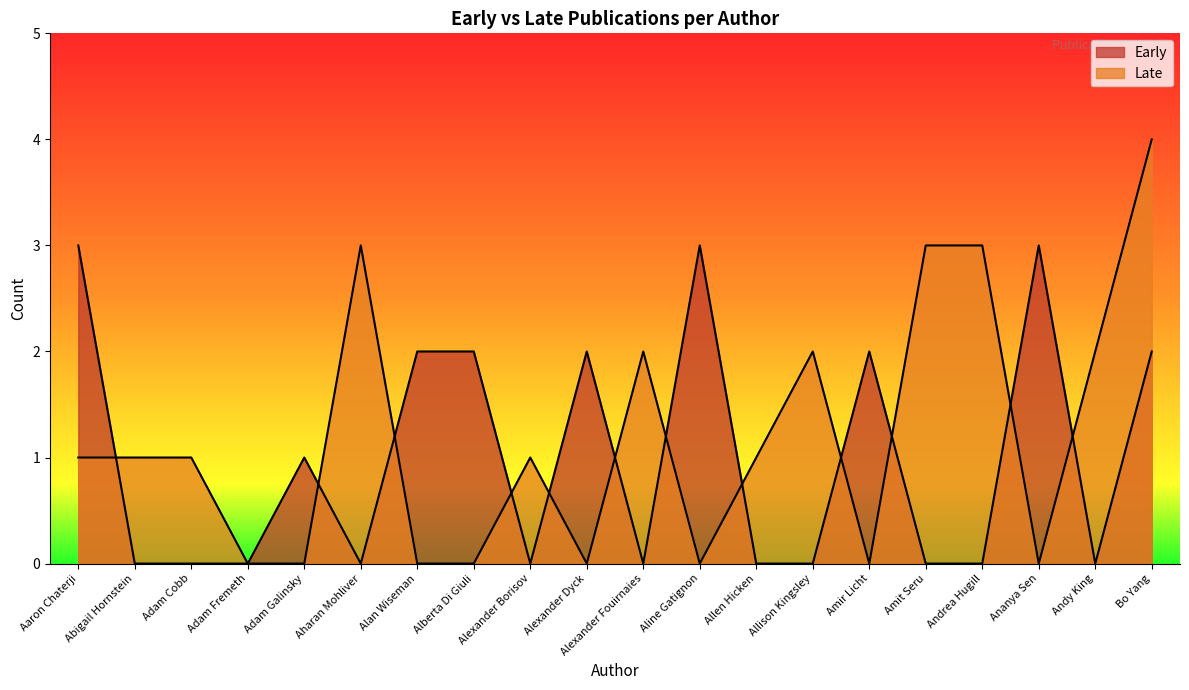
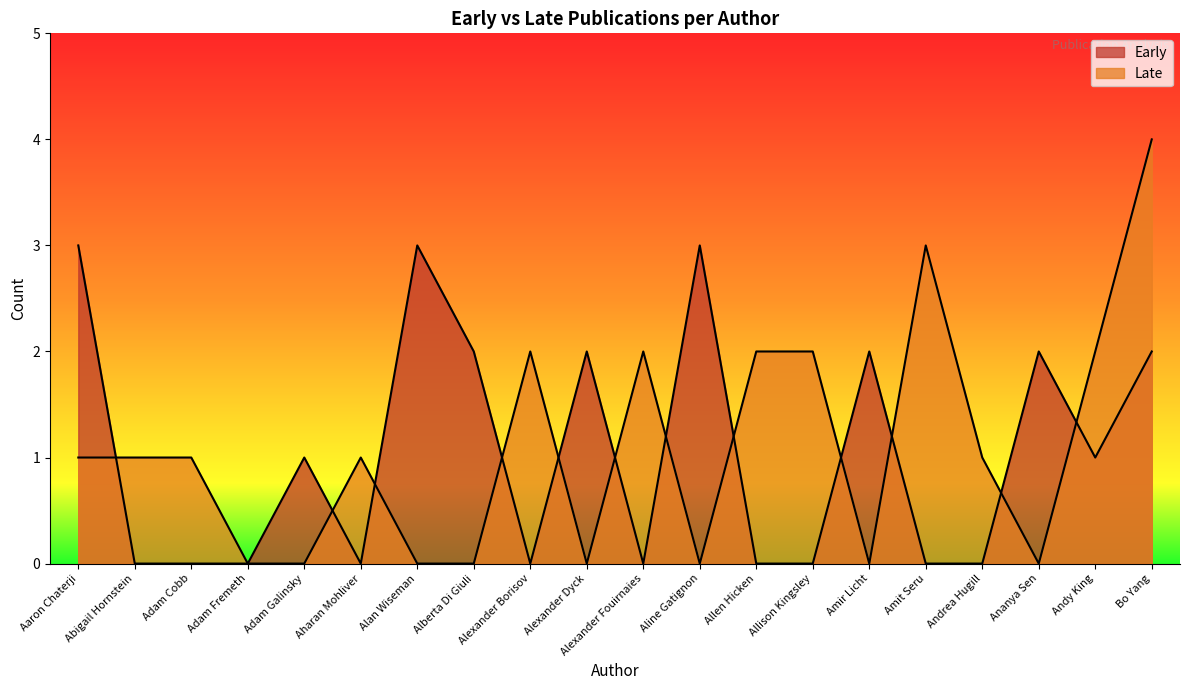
  {
    "Early": {
      "Aaron Chaterji": 3,
      "Abigail Hornstein": 0,
      "Adam Cobb": 0,
      "Adam Galinsky": 1,
      "Aharan Mohliver": 0,
-     "Alan Wiseman": 2,
+     "Alan Wiseman": 3,
      "Alberta Di Giuli": 2,
      "Alexander Borisov": 0,
      "Alexander Dyck": 2,
      "Alexander Fouirnaies": 0,
      "Aline Gatignon": 3,
      "Allen Hicken": 0,
      "Allison Kingsley": 0,
      "Amir Licht": 2,
      "Amit Seru": 0,
      "Andrea Hugill": 0,
-     "Ananya Sen": 3,
-     "Andy King": 0,
+     "Ananya Sen": 2,
+     "Andy King": 1,
      "Bo Yang": 2
    },
    "Late": {
      "Aaron Chaterji": 1,
      "Abigail Hornstein": 1,
      "Adam Cobb": 1,
      "Adam Galinsky": 0,
-     "Aharan Mohliver": 3,
+     "Aharan Mohliver": 1,
      "Alan Wiseman": 0,
      "Alberta Di Giuli": 0,
-     "Alexander Borisov": 1,
+     "Alexander Borisov": 2,
      "Alexander Dyck": 0,
      "Alexander Fouirnaies": 2,
      "Aline Gatignon": 0,
-     "Allen Hicken": 1,
+     "Allen Hicken": 2,
      "Allison Kingsley": 2,
      "Amir Licht": 0,
      "Amit Seru": 3,
-     "Andrea Hugill": 3,
+     "Andrea Hugill": 1,
      "Ananya Sen": 0,
      "Andy King": 2,
      "Bo Yang": 4
    }
  }
